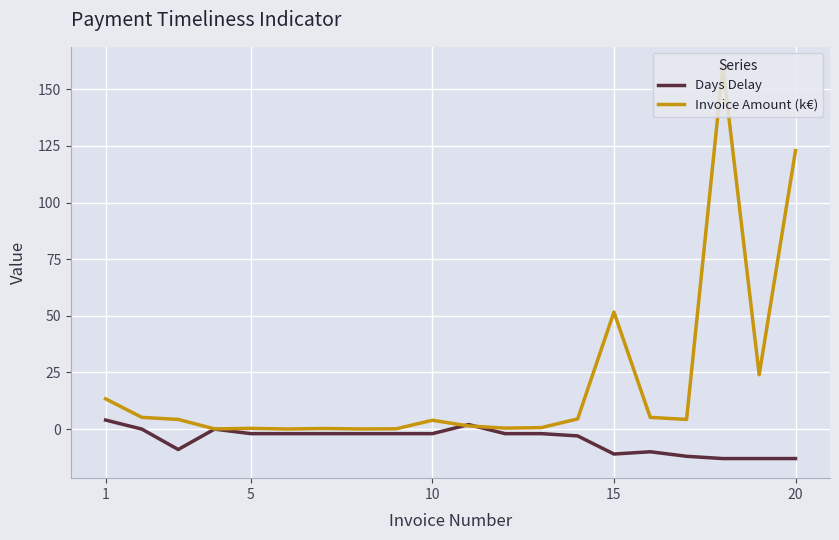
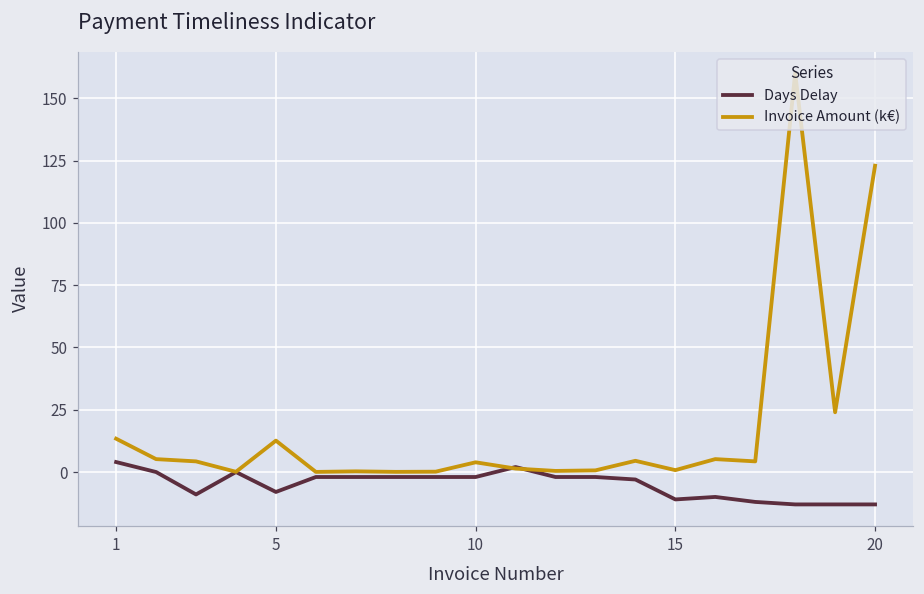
  {
    "Days Delay": {
      "1": 4,
-     "5": -2,
+     "5": -8,
      "10": -2,
      "15": -11,
      "20": -13
    },
    "Invoice Amount (k€)": {
      "1": 13,
-     "5": 0,
+     "5": 13,
      "10": 4,
-     "15": 52,
+     "15": 1,
      "20": 123
    }
  }
